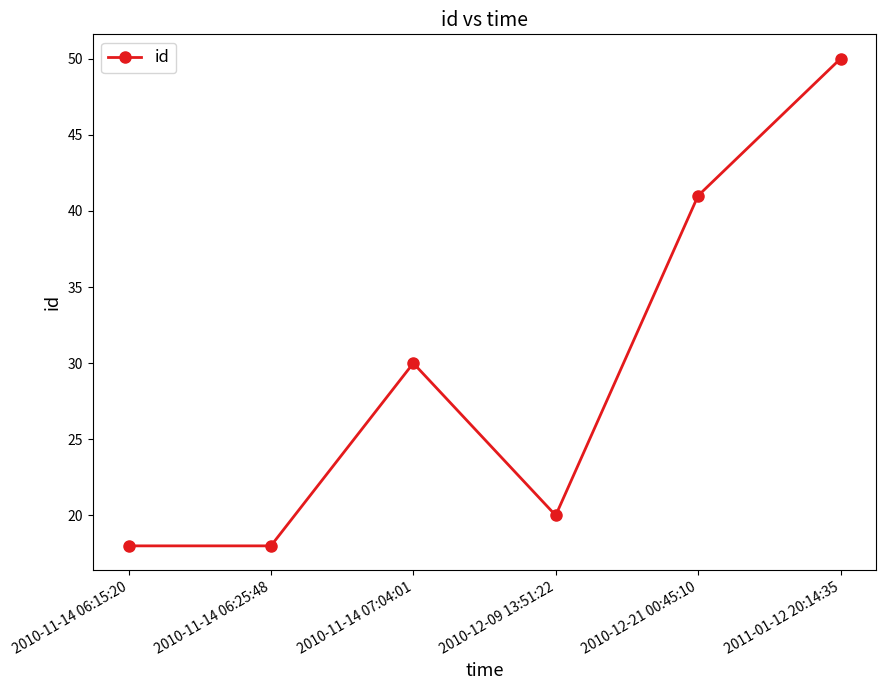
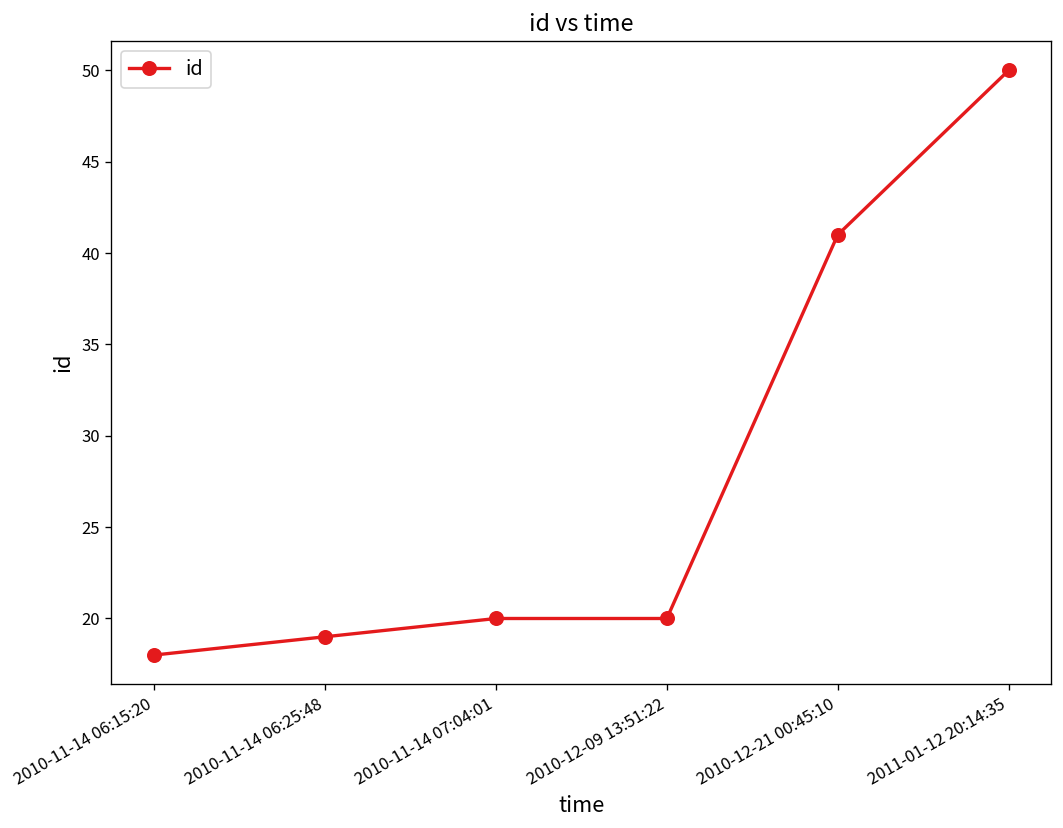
  {
    "2010-11-14 06:15:20": 18,
-   "2010-11-14 06:25:48": 18,
-   "2010-11-14 07:04:01": 30,
+   "2010-11-14 06:25:48": 19,
+   "2010-11-14 07:04:01": 20,
    "2010-12-09 13:51:22": 20,
    "2010-12-21 00:45:10": 41,
    "2011-01-12 20:14:35": 50
  }
